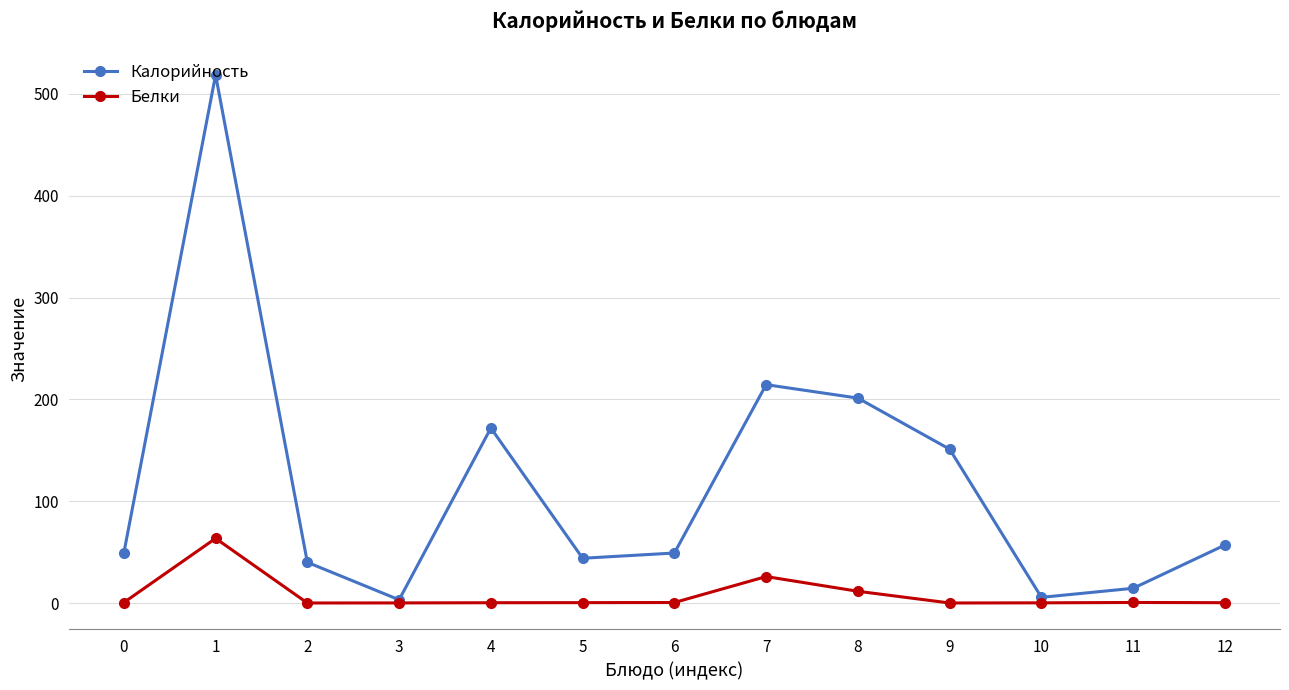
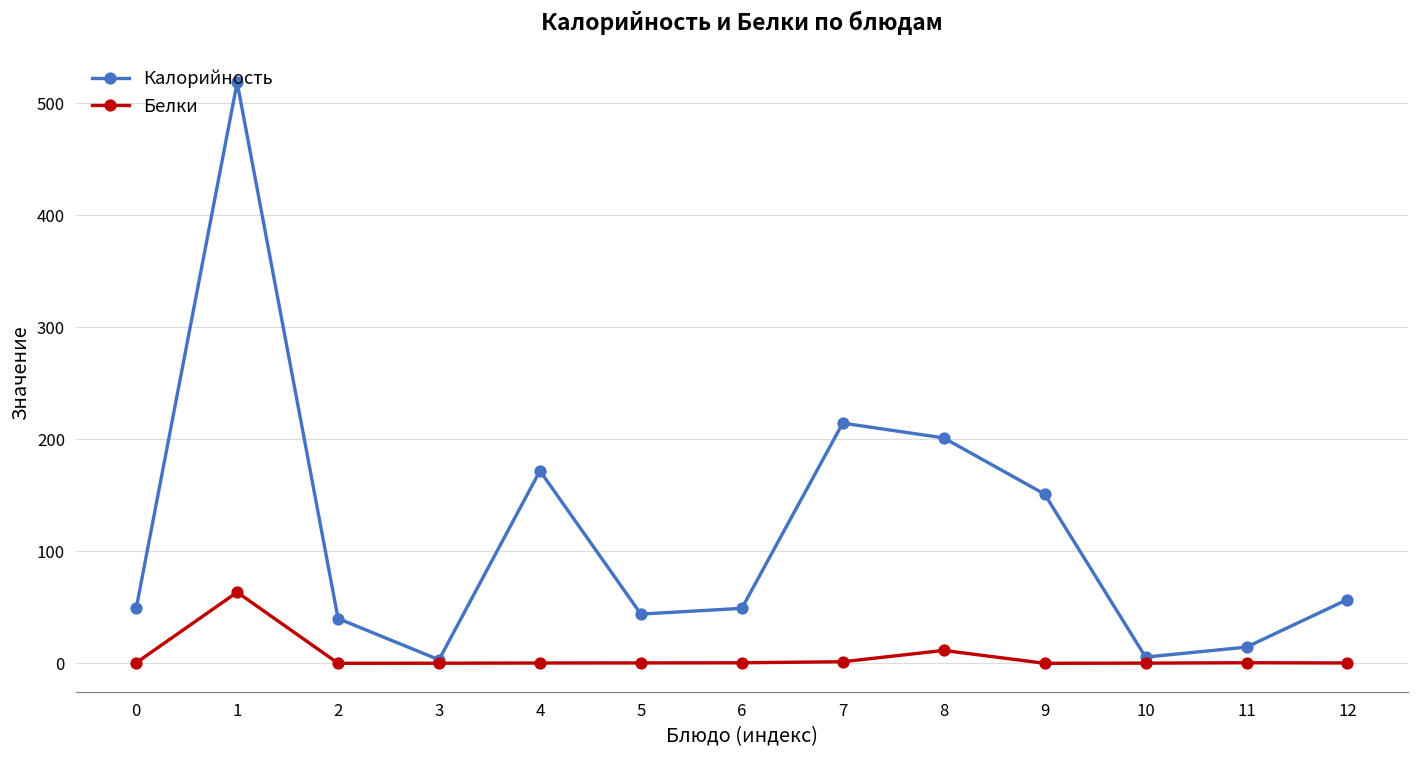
  {
    "Калорийность": {
      "0": 49,
      "1": 519,
      "2": 40,
      "3": 3,
      "4": 172,
      "5": 44,
      "6": 49,
      "7": 215,
      "8": 201,
      "9": 151,
      "10": 6,
      "11": 15,
      "12": 57
    },
    "Белки": {
      "0": 1,
      "1": 64,
      "2": 0,
      "3": 0,
      "4": 0,
      "5": 0,
      "6": 1,
-     "7": 26,
+     "7": 1,
      "8": 12,
      "9": 0,
      "10": 0,
      "11": 1,
      "12": 0
    }
  }
